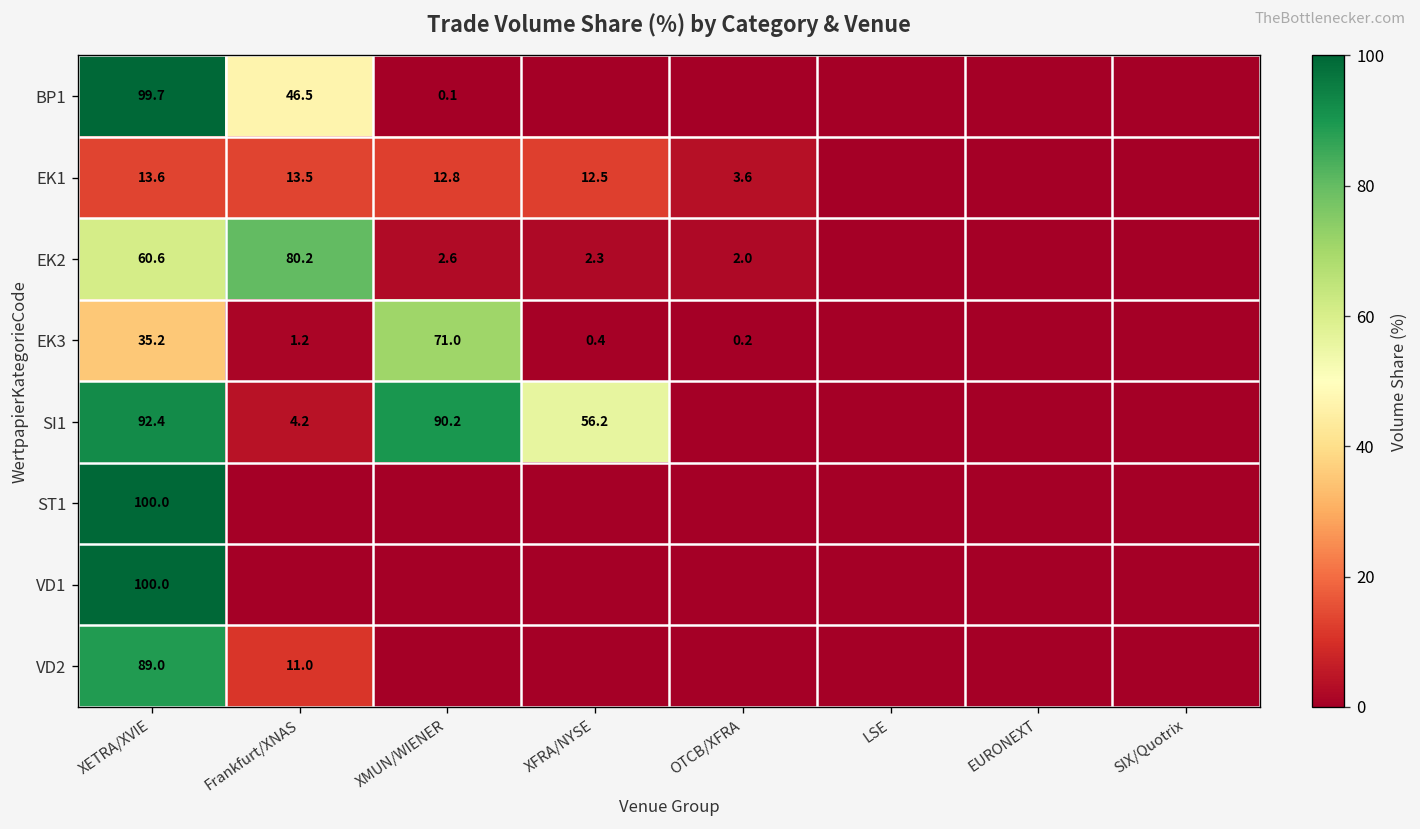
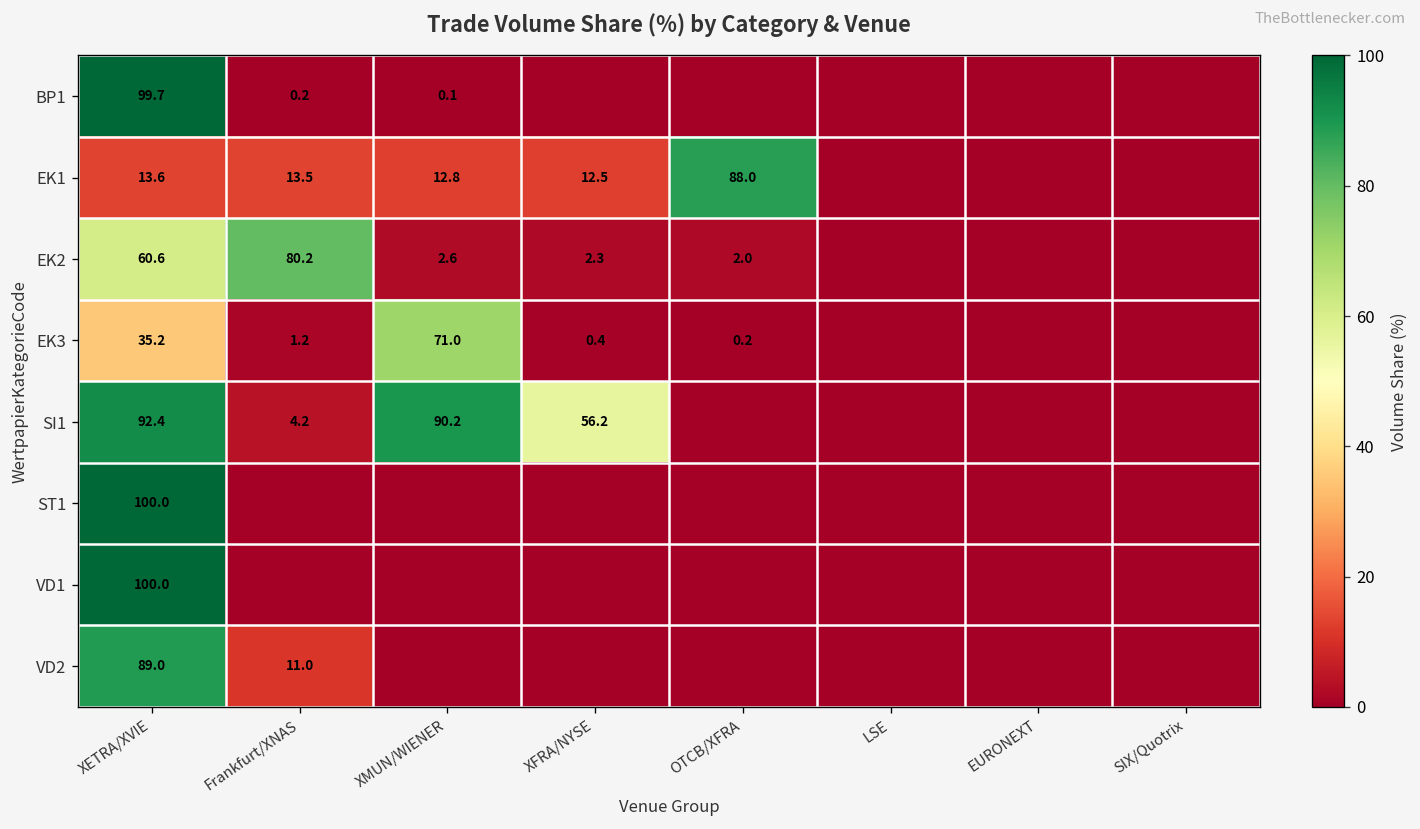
  {
    "BP1": {
      "XETRA/XVIE": 99.7,
-     "Frankfurt/XNAS": 46.5,
+     "Frankfurt/XNAS": 0.2,
      "XMUN/WIENER": 0.1
    },
    "EK1": {
      "XETRA/XVIE": 13.6,
      "Frankfurt/XNAS": 13.5,
      "XMUN/WIENER": 12.8,
      "XFRA/NYSE": 12.5,
-     "OTCB/XFRA": 3.6
+     "OTCB/XFRA": 88.0
    },
    "EK2": {
      "XETRA/XVIE": 60.6,
      "Frankfurt/XNAS": 80.2,
      "XMUN/WIENER": 2.6,
      "XFRA/NYSE": 2.3,
      "OTCB/XFRA": 2.0
    },
    "EK3": {
      "XETRA/XVIE": 35.2,
      "Frankfurt/XNAS": 1.2,
      "XMUN/WIENER": 71.0,
      "XFRA/NYSE": 0.4,
      "OTCB/XFRA": 0.2
    },
    "SI1": {
      "XETRA/XVIE": 92.4,
      "Frankfurt/XNAS": 4.2,
      "XMUN/WIENER": 90.2,
      "XFRA/NYSE": 56.2
    },
    "ST1": {
      "XETRA/XVIE": 100.0
    },
    "VD1": {
      "XETRA/XVIE": 100.0
    },
    "VD2": {
      "XETRA/XVIE": 89.0,
      "Frankfurt/XNAS": 11.0
    }
  }
